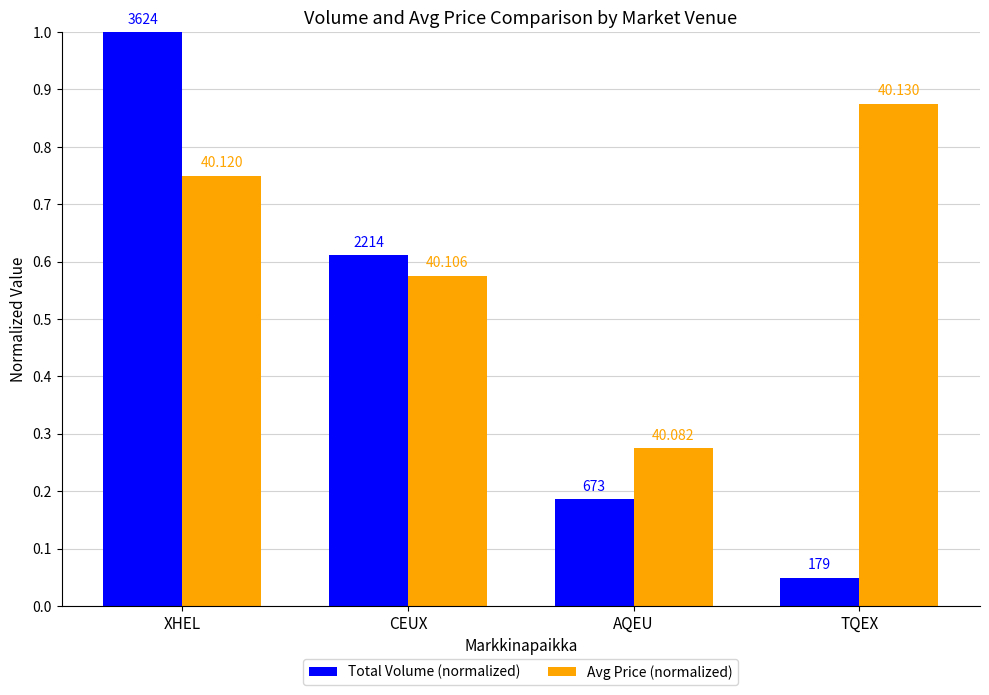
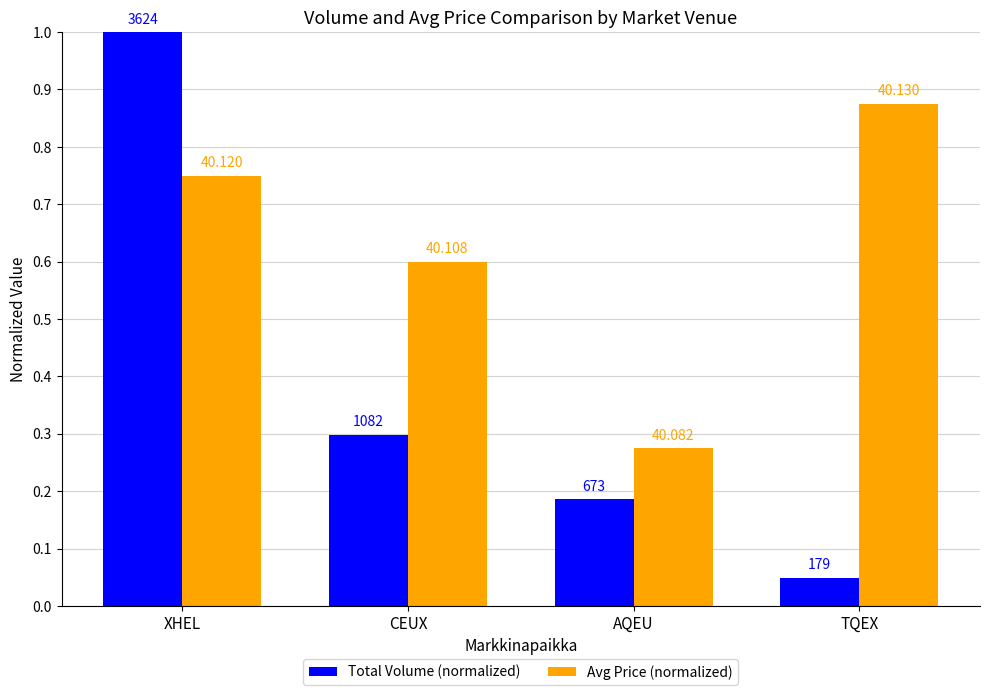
  {
    "Total Volume (normalized)": {
-     "CEUX": 2214
+     "CEUX": 1082
    },
    "Avg Price (normalized)": {
-     "CEUX": 40.106
+     "CEUX": 40.108
    }
  }
